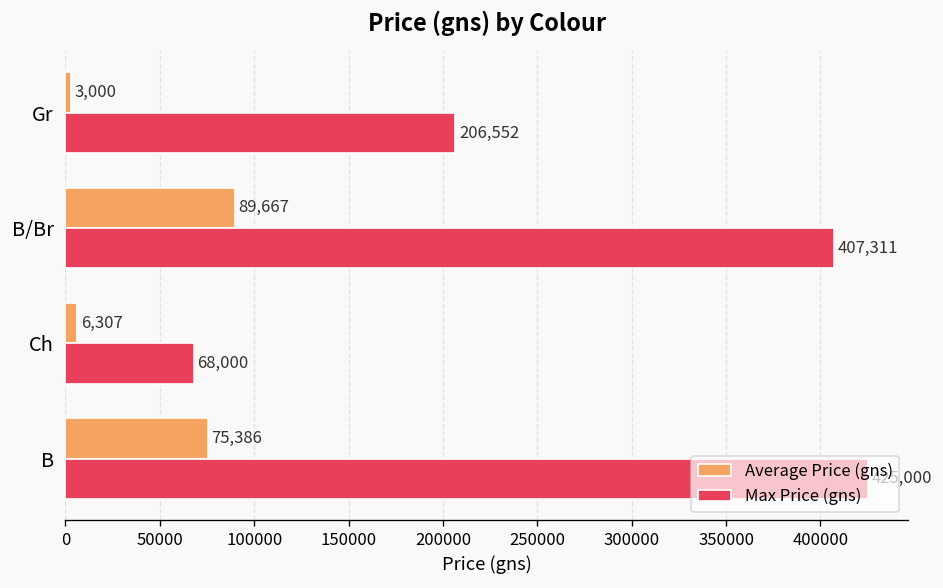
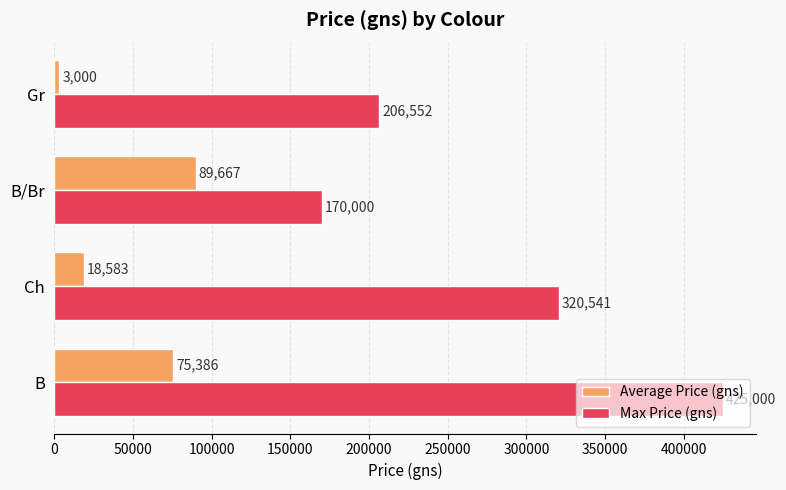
  {
    "Average Price (gns)": {
      "Gr": "3,000",
      "B/Br": "89,667",
-     "Ch": "6,307",
+     "Ch": "18,583",
      "B": "75,386"
    },
    "Max Price (gns)": {
      "Gr": "206,552",
-     "B/Br": "407,311",
-     "Ch": "68,000"
+     "B/Br": "170,000",
+     "Ch": "320,541"
    }
  }
